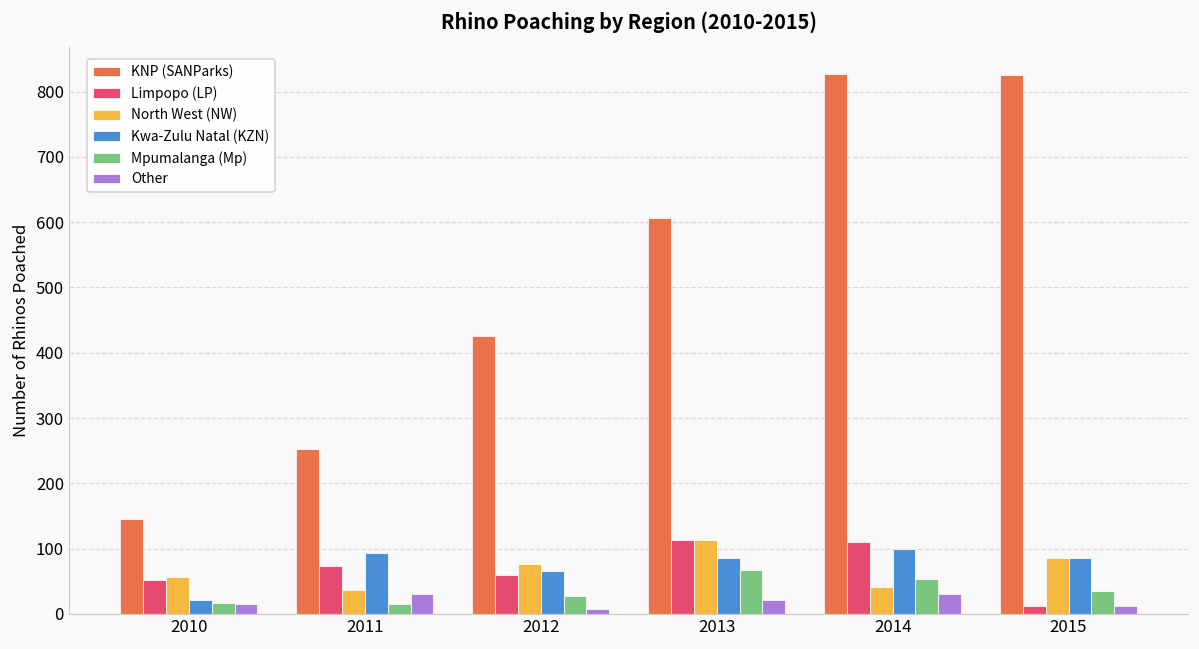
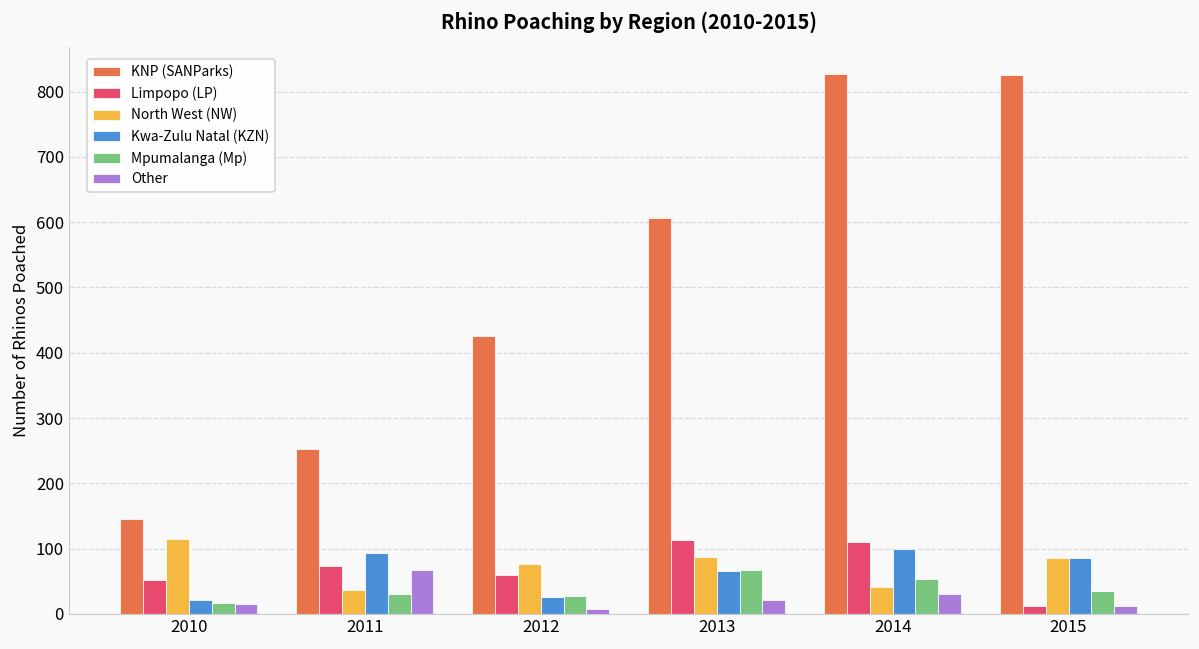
  {
    "North West (NW)": {
-     "2010": 60,
+     "2010": 120,
      "2011": 40,
      "2012": 80,
-     "2013": 110,
+     "2013": 90,
      "2014": 40,
      "2015": 90
    },
    "Kwa-Zulu Natal (KZN)": {
      "2010": 20,
      "2011": 90,
-     "2012": 70,
-     "2013": 90,
+     "2012": 30,
+     "2013": 70,
      "2014": 100,
      "2015": 90
    },
    "Mpumalanga (Mp)": {
      "2010": 20,
-     "2011": 20,
+     "2011": 30,
      "2012": 30,
      "2013": 70,
      "2014": 50,
      "2015": 40
    },
    "Other": {
      "2010": 20,
-     "2011": 30,
+     "2011": 70,
      "2012": 10,
      "2013": 20,
      "2014": 30,
      "2015": 10
    }
  }
